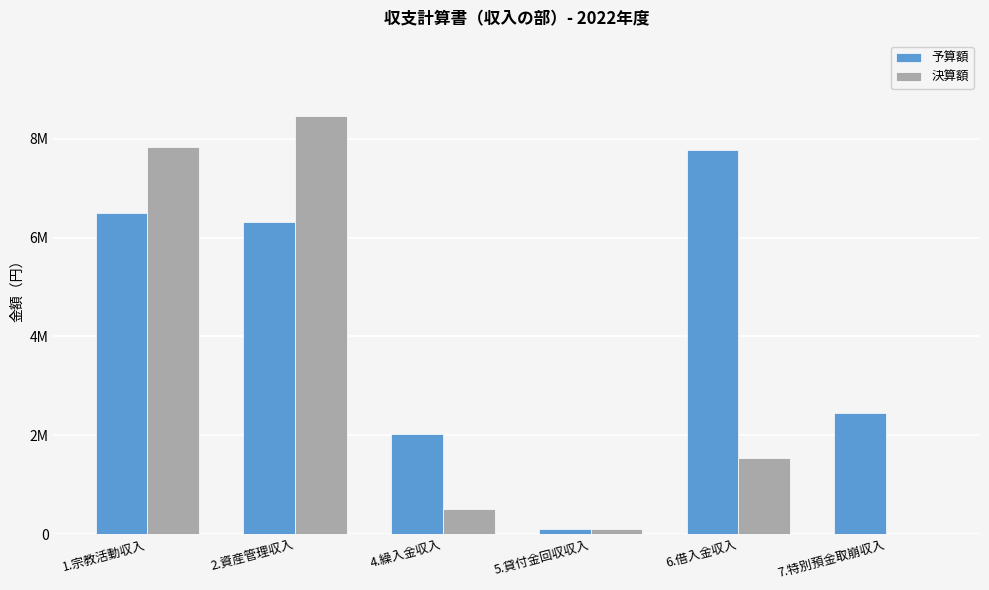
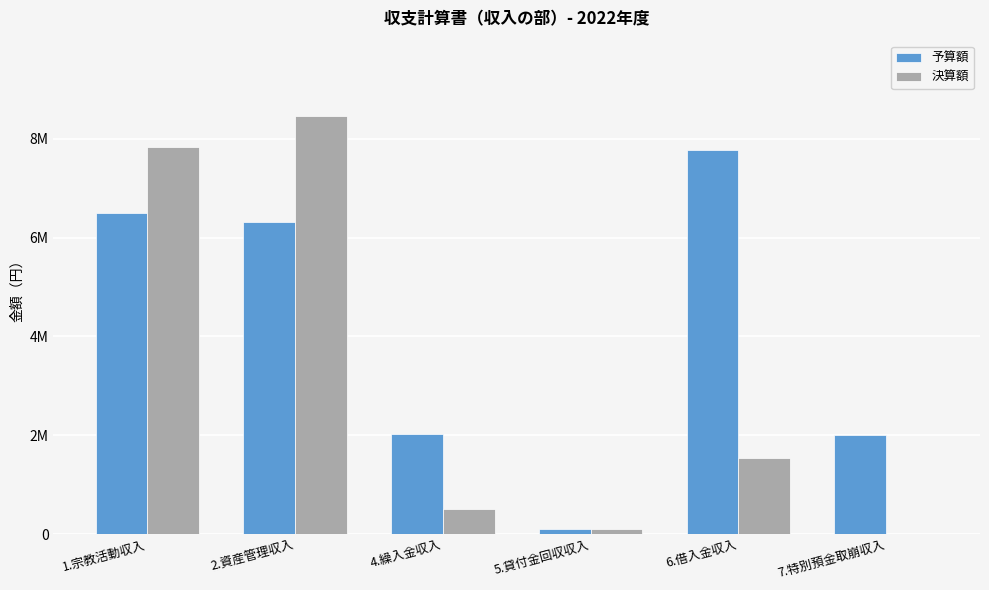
  {
    "予算額": {
      "1.宗教活動収入": 6500000,
      "2.資産管理収入": 6300000,
      "4.繰入金収入": 2000000,
      "5.貸付金回収収入": 100000,
      "6.借入金収入": 7800000,
-     "7.特別預金取崩収入": 2500000
+     "7.特別預金取崩収入": 2000000
    },
    "決算額": {
      "1.宗教活動収入": 7800000,
      "2.資産管理収入": 8500000,
      "4.繰入金収入": 500000,
      "5.貸付金回収収入": 100000,
      "6.借入金収入": 1500000,
      "7.特別預金取崩収入": 0
    }
  }
